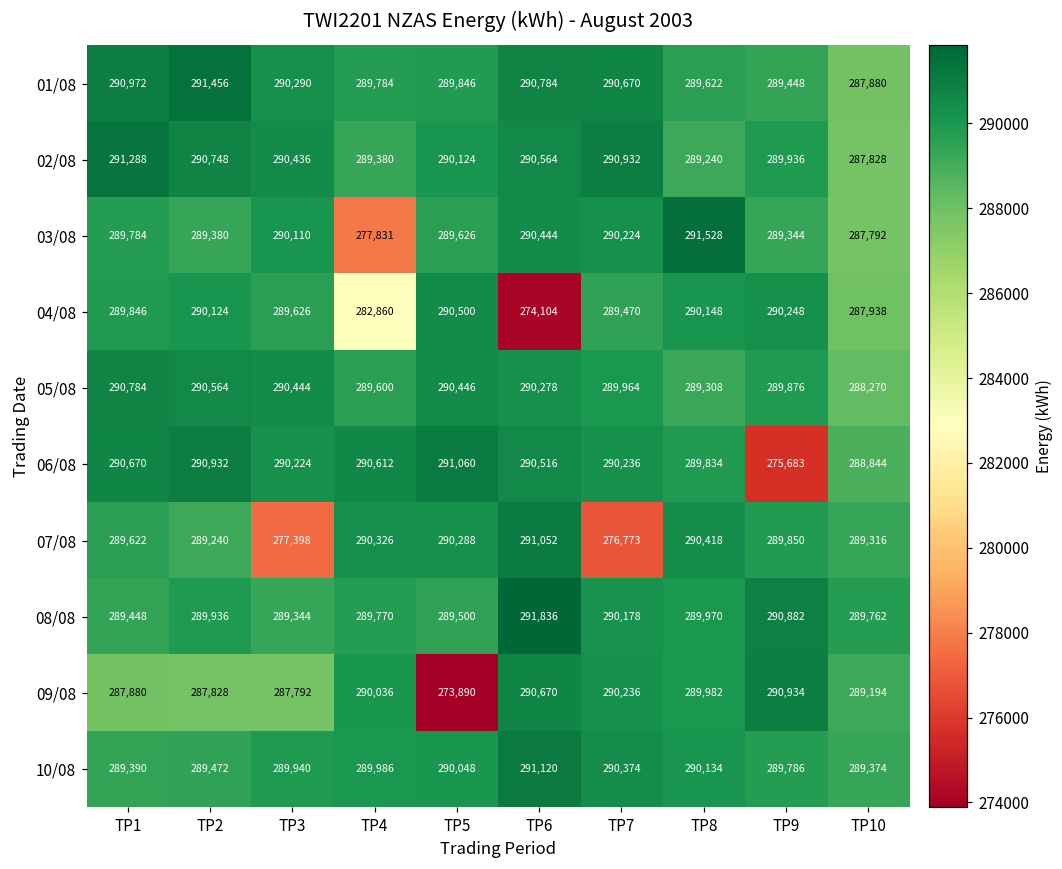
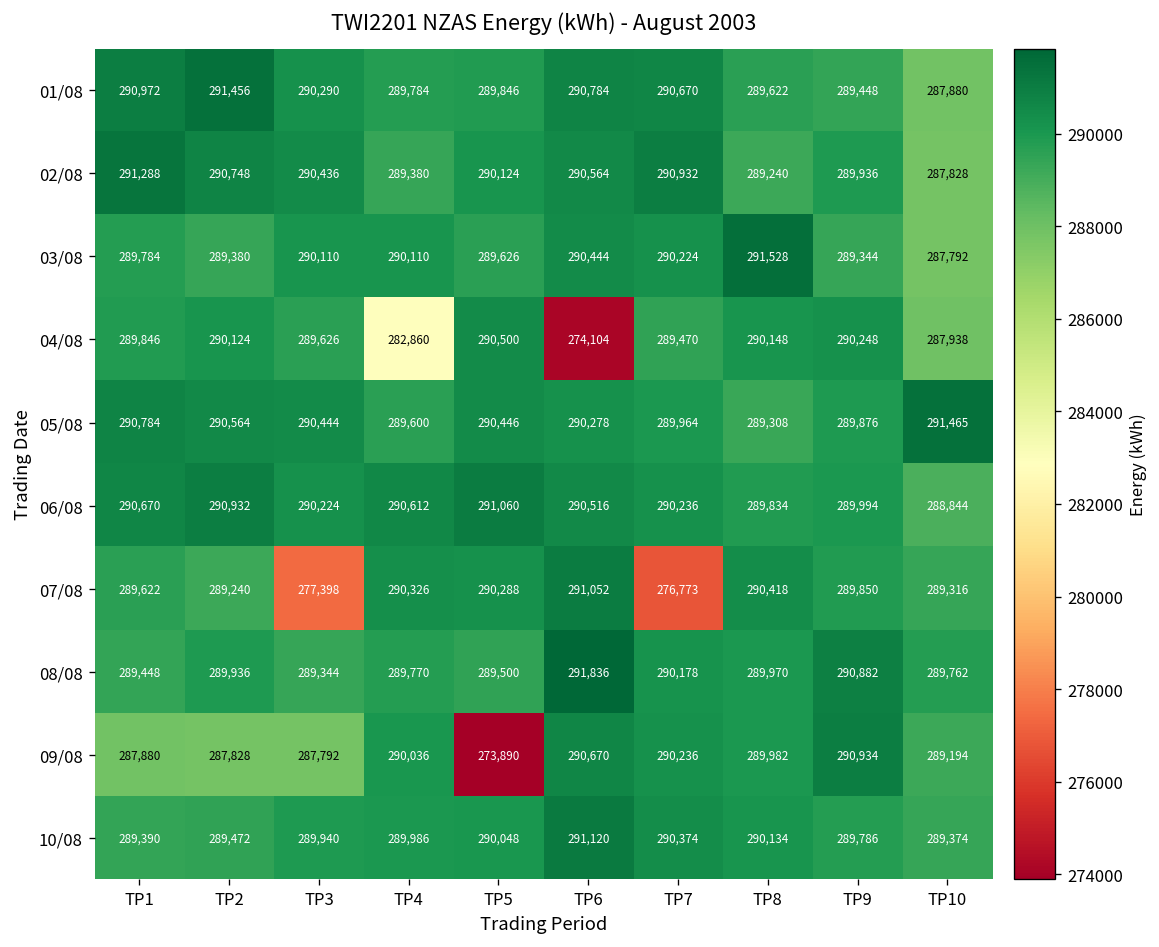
  {
    "01/08": {
      "TP1": "290,972",
      "TP2": "291,456",
      "TP3": "290,290",
      "TP4": "289,784",
      "TP5": "289,846",
      "TP6": "290,784",
      "TP7": "290,670",
      "TP8": "289,622",
      "TP9": "289,448",
      "TP10": "287,880"
    },
    "02/08": {
      "TP1": "291,288",
      "TP2": "290,748",
      "TP3": "290,436",
      "TP4": "289,380",
      "TP5": "290,124",
      "TP6": "290,564",
      "TP7": "290,932",
      "TP8": "289,240",
      "TP9": "289,936",
      "TP10": "287,828"
    },
    "03/08": {
      "TP1": "289,784",
      "TP2": "289,380",
      "TP3": "290,110",
-     "TP4": "277,831",
+     "TP4": "290,110",
      "TP5": "289,626",
      "TP6": "290,444",
      "TP7": "290,224",
      "TP8": "291,528",
      "TP9": "289,344",
      "TP10": "287,792"
    },
    "04/08": {
      "TP1": "289,846",
      "TP2": "290,124",
      "TP3": "289,626",
      "TP4": "282,860",
      "TP5": "290,500",
      "TP6": "274,104",
      "TP7": "289,470",
      "TP8": "290,148",
      "TP9": "290,248",
      "TP10": "287,938"
    },
    "05/08": {
      "TP1": "290,784",
      "TP2": "290,564",
      "TP3": "290,444",
      "TP4": "289,600",
      "TP5": "290,446",
      "TP6": "290,278",
      "TP7": "289,964",
      "TP8": "289,308",
      "TP9": "289,876",
-     "TP10": "288,270"
+     "TP10": "291,465"
    },
    "06/08": {
      "TP1": "290,670",
      "TP2": "290,932",
      "TP3": "290,224",
      "TP4": "290,612",
      "TP5": "291,060",
      "TP6": "290,516",
      "TP7": "290,236",
      "TP8": "289,834",
-     "TP9": "275,683",
+     "TP9": "289,994",
      "TP10": "288,844"
    },
    "07/08": {
      "TP1": "289,622",
      "TP2": "289,240",
      "TP3": "277,398",
      "TP4": "290,326",
      "TP5": "290,288",
      "TP6": "291,052",
      "TP7": "276,773",
      "TP8": "290,418",
      "TP9": "289,850",
      "TP10": "289,316"
    },
    "08/08": {
      "TP1": "289,448",
      "TP2": "289,936",
      "TP3": "289,344",
      "TP4": "289,770",
      "TP5": "289,500",
      "TP6": "291,836",
      "TP7": "290,178",
      "TP8": "289,970",
      "TP9": "290,882",
      "TP10": "289,762"
    },
    "09/08": {
      "TP1": "287,880",
      "TP2": "287,828",
      "TP3": "287,792",
      "TP4": "290,036",
      "TP5": "273,890",
      "TP6": "290,670",
      "TP7": "290,236",
      "TP8": "289,982",
      "TP9": "290,934",
      "TP10": "289,194"
    },
    "10/08": {
      "TP1": "289,390",
      "TP2": "289,472",
      "TP3": "289,940",
      "TP4": "289,986",
      "TP5": "290,048",
      "TP6": "291,120",
      "TP7": "290,374",
      "TP8": "290,134",
      "TP9": "289,786",
      "TP10": "289,374"
    }
  }
